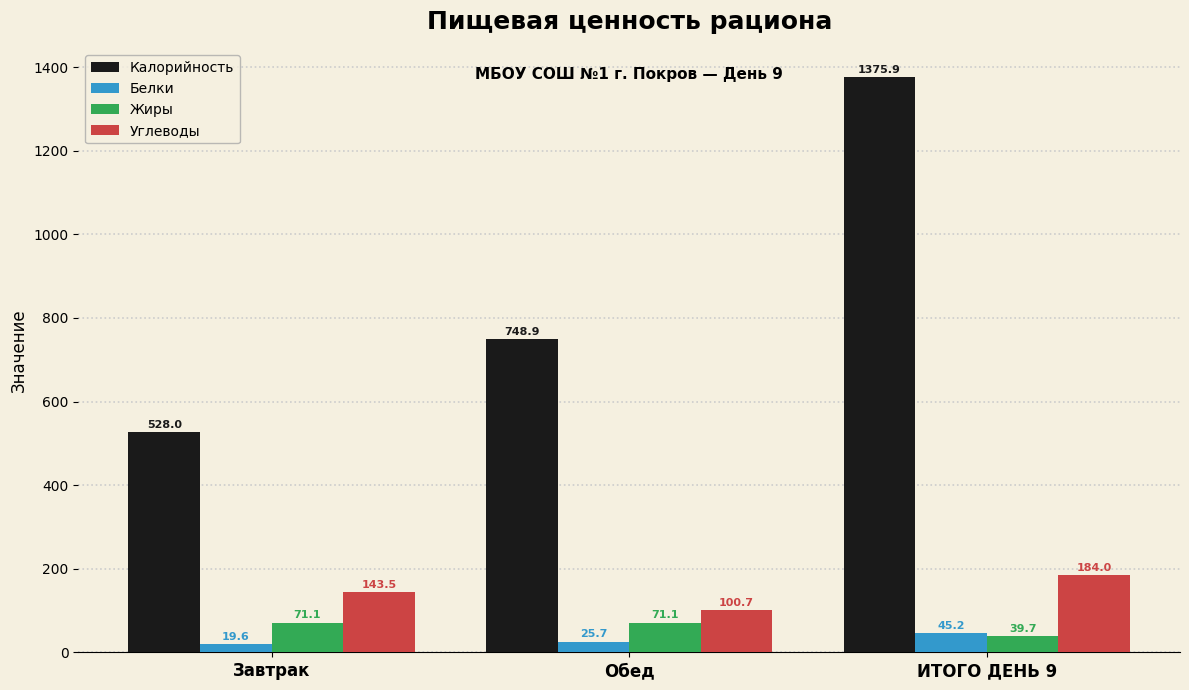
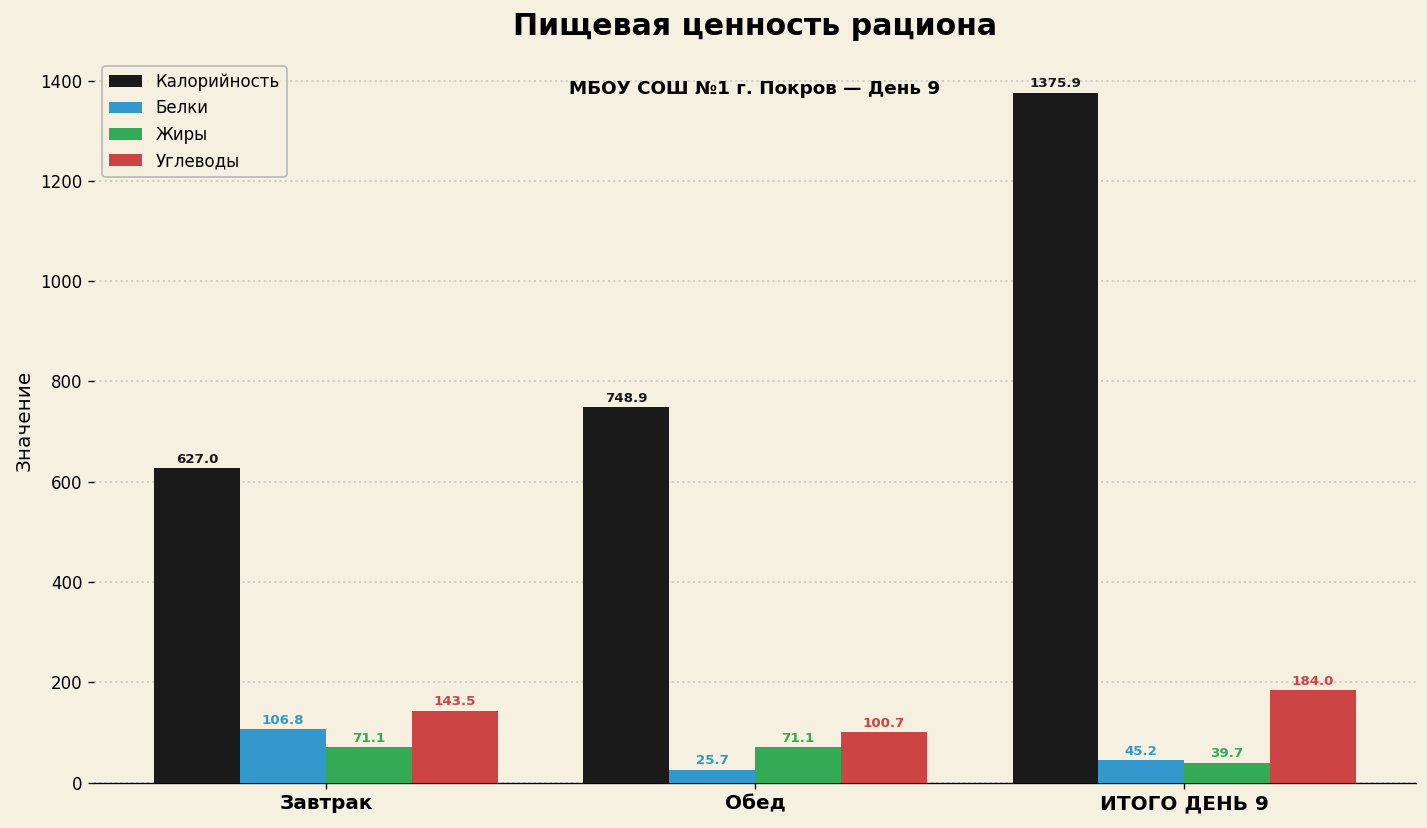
  {
    "Калорийность": {
-     "Завтрак": 528.0,
+     "Завтрак": 627.0,
      "Обед": 748.9,
      "ИТОГО ДЕНЬ 9": 1375.9
    },
    "Белки": {
-     "Завтрак": 19.6,
+     "Завтрак": 106.8,
      "Обед": 25.7,
      "ИТОГО ДЕНЬ 9": 45.2
    },
    "Жиры": {
      "Завтрак": 71.1,
      "Обед": 71.1,
      "ИТОГО ДЕНЬ 9": 39.7
    },
    "Углеводы": {
      "Завтрак": 143.5,
      "Обед": 100.7,
      "ИТОГО ДЕНЬ 9": 184.0
    }
  }
